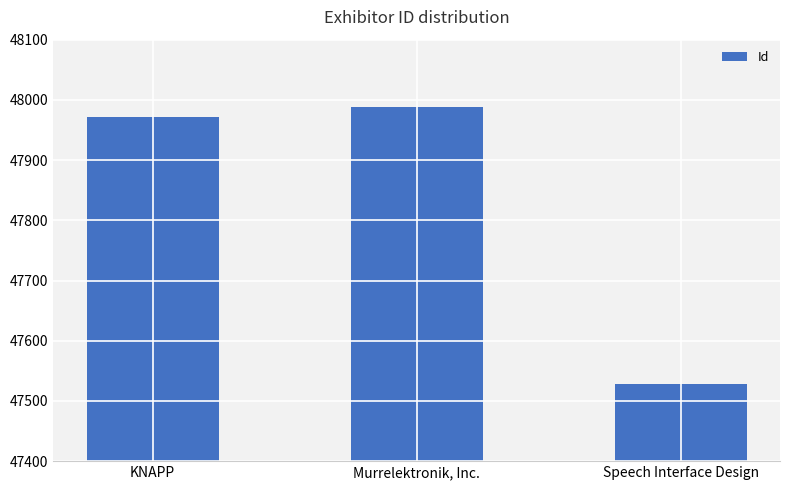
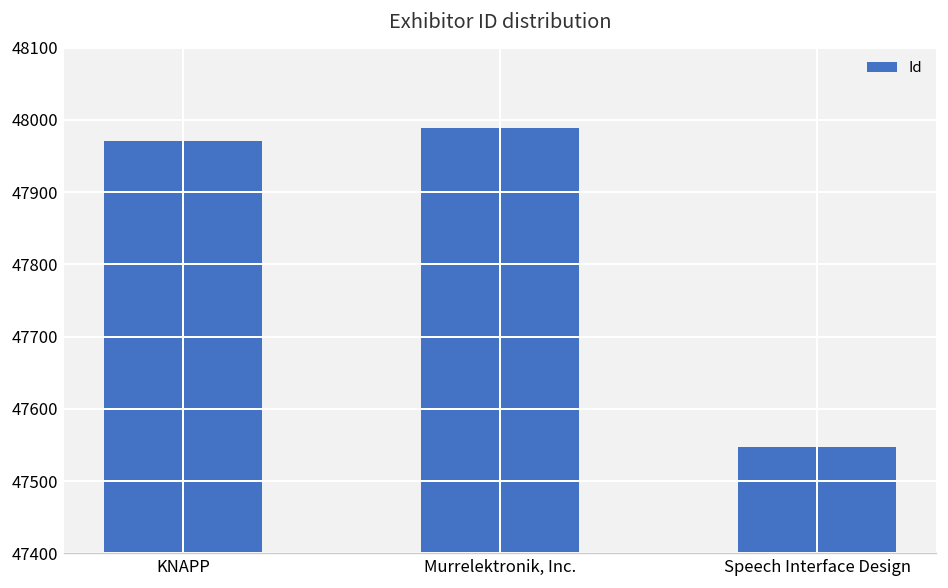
  {
    "KNAPP": 47970,
    "Murrelektronik, Inc.": 47990,
-   "Speech Interface Design": 47530
+   "Speech Interface Design": 47550
  }
